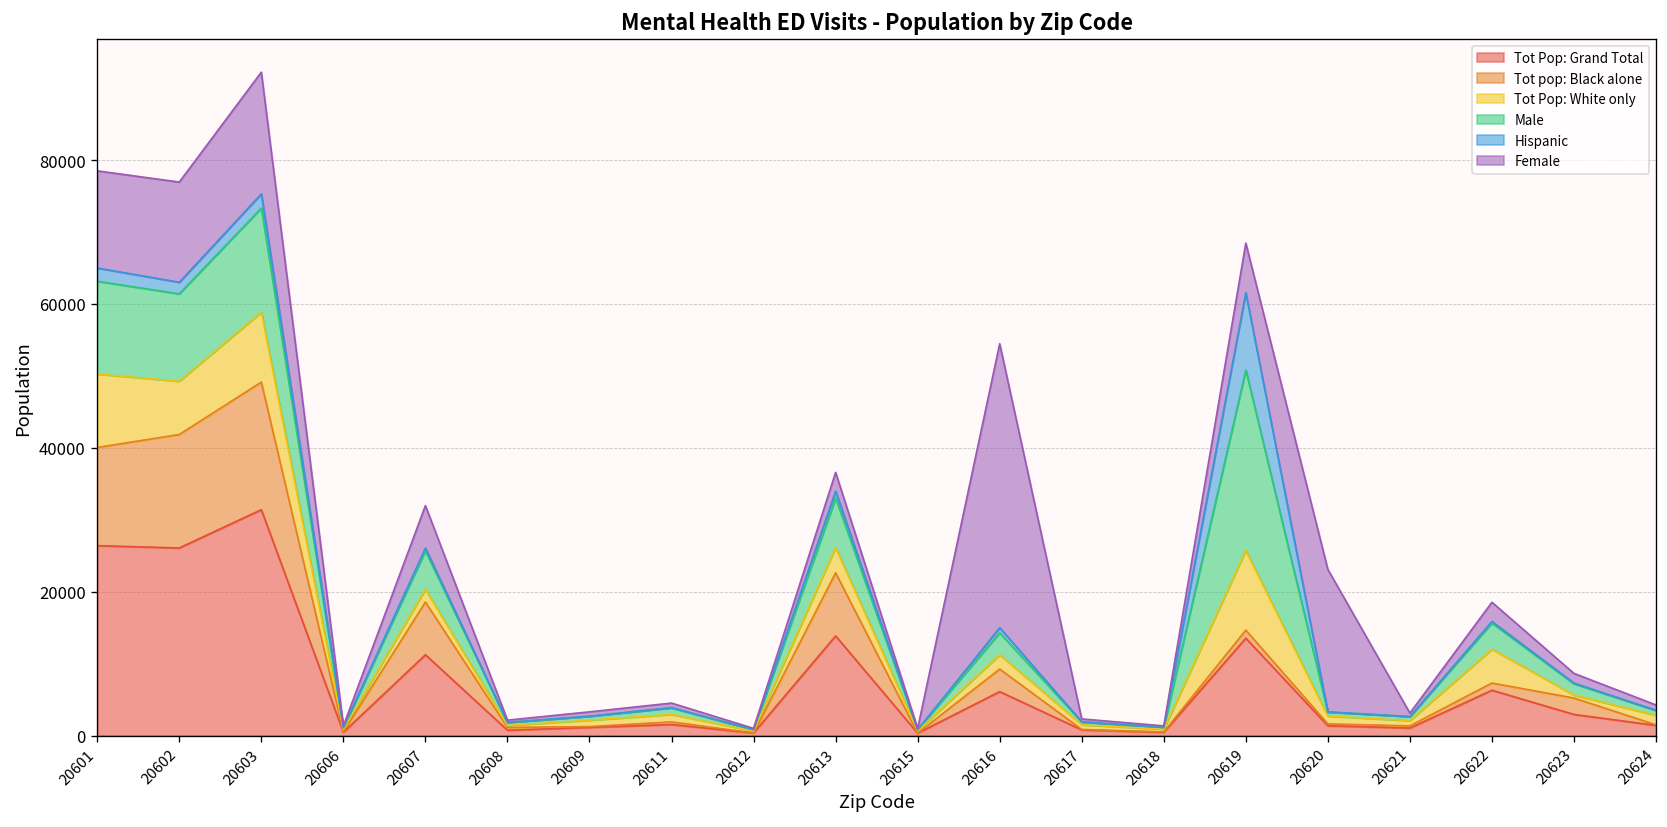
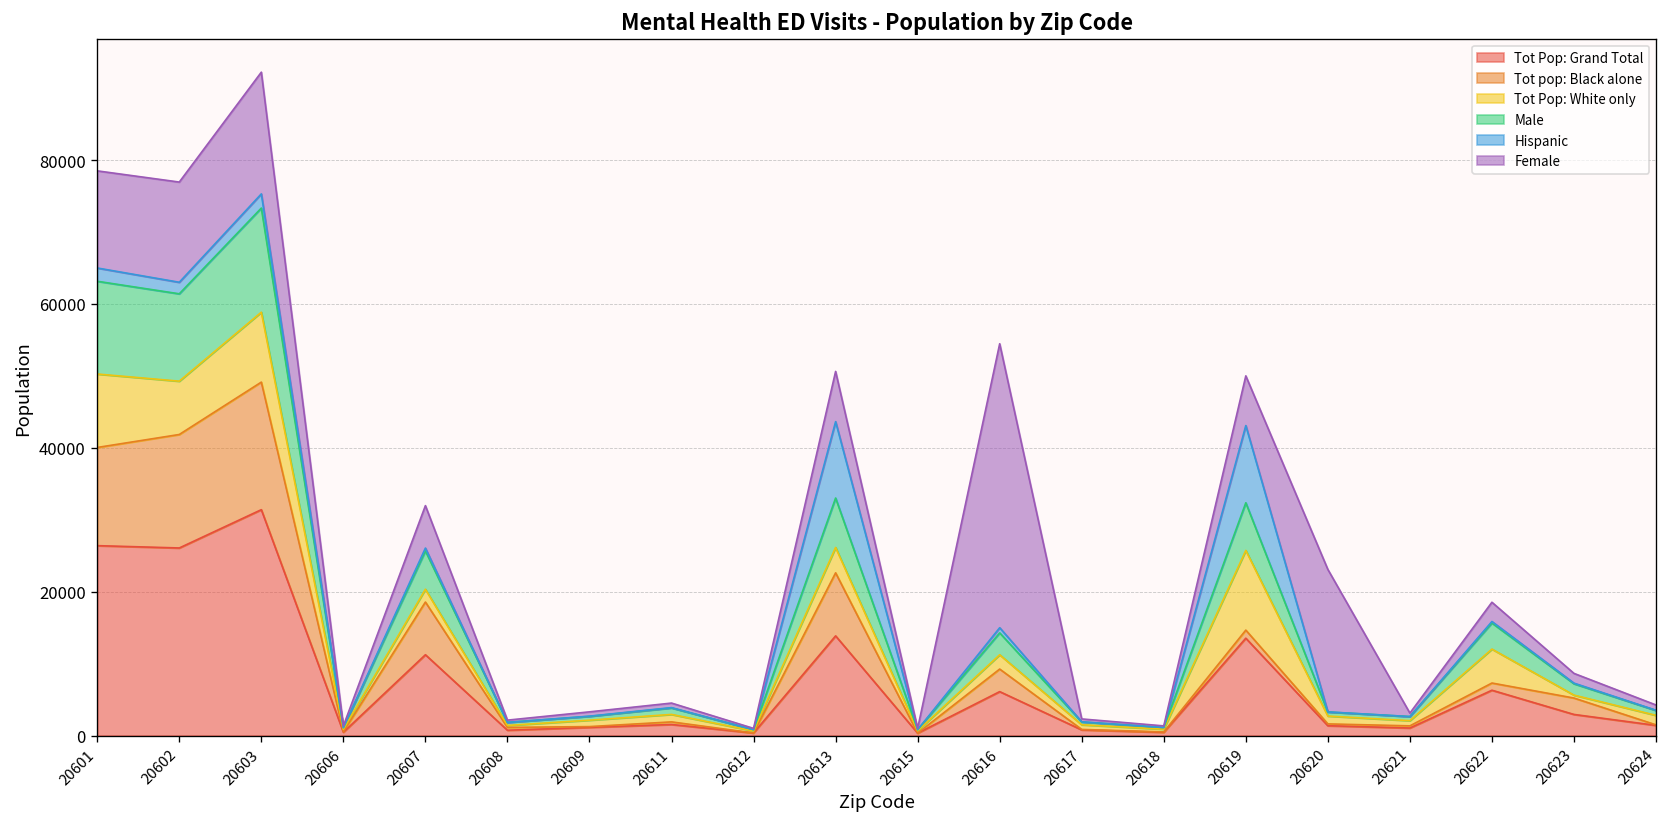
  {
    "Tot Pop: White only": {
      "20601": 10000,
      "20602": 7000,
      "20603": 10000,
      "20607": 2000,
      "20609": 1000,
      "20611": 1000,
      "20613": 4000,
      "20616": 2000,
      "20619": 11000,
      "20620": 1000,
      "20621": 1000,
      "20622": 5000,
      "20624": 1000
    },
    "Male": {
      "20601": 13000,
      "20602": 12000,
      "20603": 14000,
      "20613": 7000,
      "20616": 3000,
-     "20619": 25000
+     "20619": 7000
    },
    "Hispanic": {
      "20601": 2000,
      "20602": 2000,
      "20603": 2000,
-     "20613": 1000,
+     "20613": 11000,
      "20616": 1000,
      "20619": 11000
    },
    "Female": {
      "20601": 14000,
      "20602": 14000,
      "20603": 17000,
      "20607": 6000,
      "20609": 1000,
      "20611": 1000,
-     "20613": 3000,
+     "20613": 7000,
      "20616": 39000,
      "20619": 7000,
      "20620": 20000,
      "20621": 0,
      "20622": 3000,
      "20623": 1000,
      "20624": 1000
    }
  }
